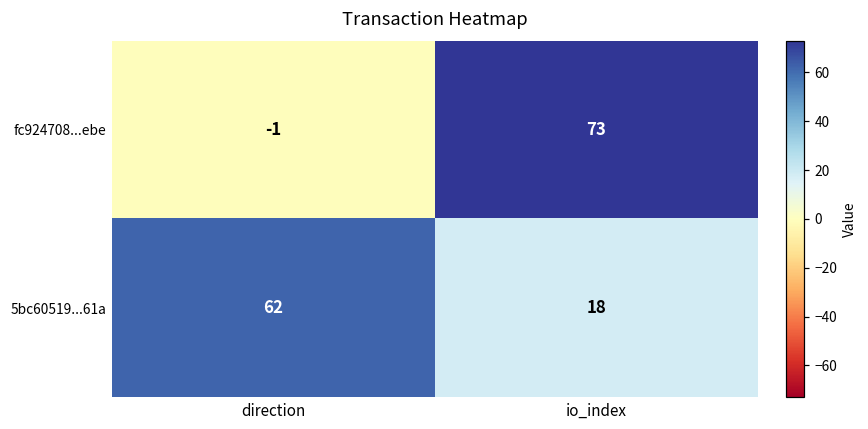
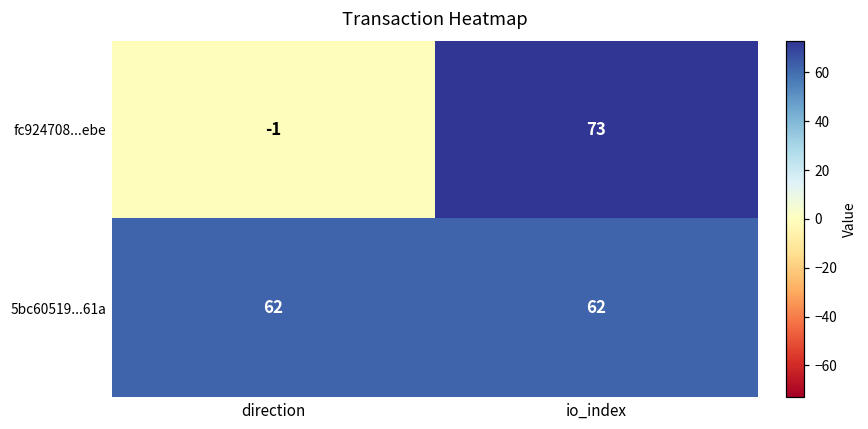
  {
    "fc924708...ebe": {
      "direction": -1,
      "io_index": 73
    },
    "5bc60519...61a": {
      "direction": 62,
-     "io_index": 18
+     "io_index": 62
    }
  }
